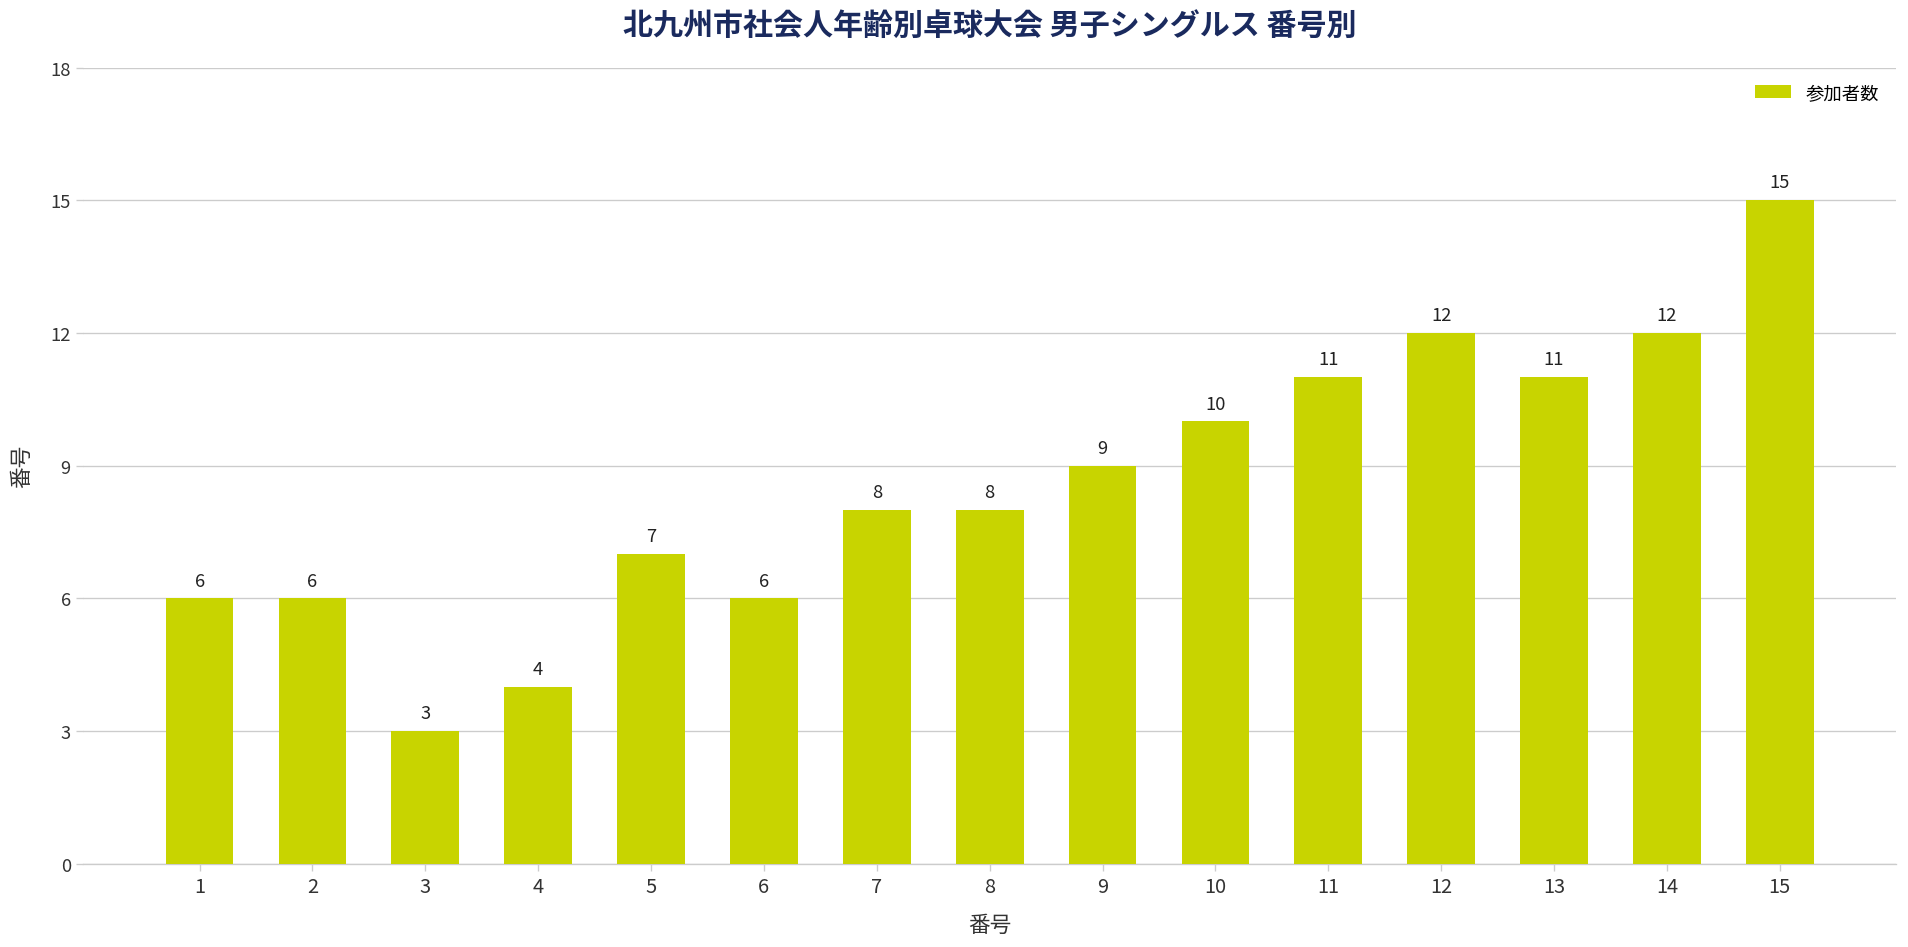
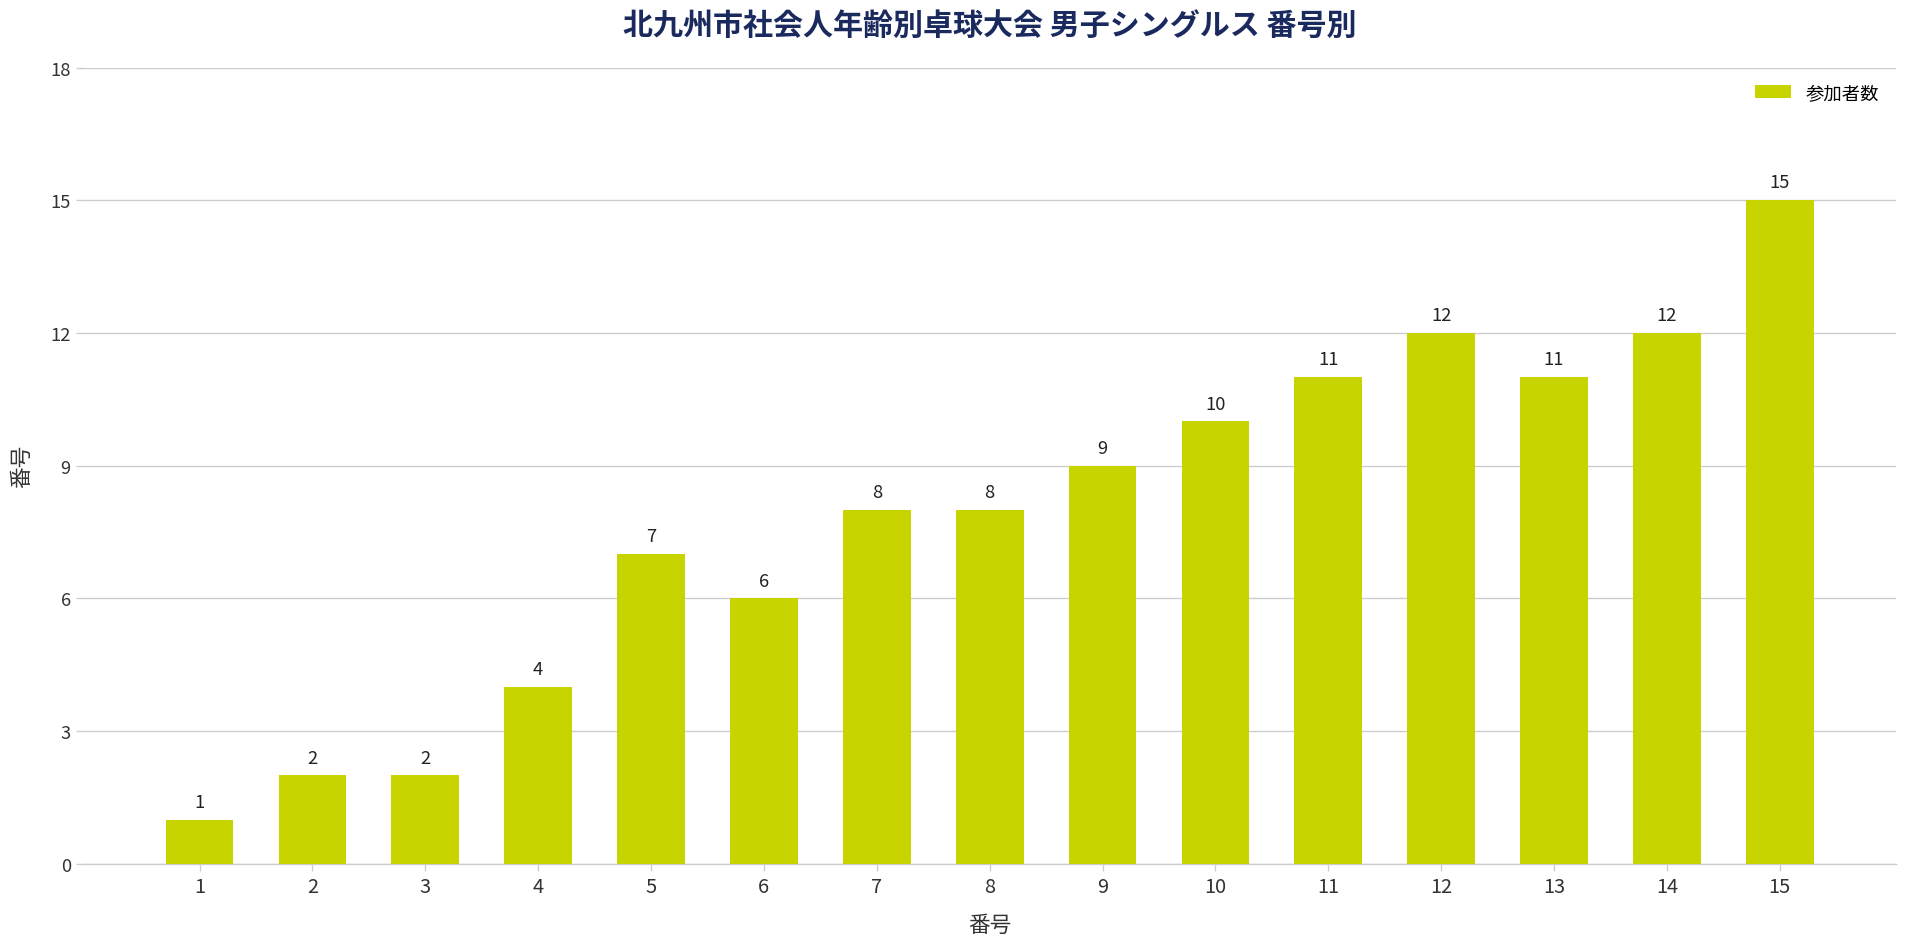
  {
-   "1": 6,
-   "2": 6,
-   "3": 3,
+   "1": 1,
+   "2": 2,
+   "3": 2,
    "4": 4,
    "5": 7,
    "6": 6,
    "7": 8,
    "8": 8,
    "9": 9,
    "10": 10,
    "11": 11,
    "12": 12,
    "13": 11,
    "14": 12,
    "15": 15
  }
